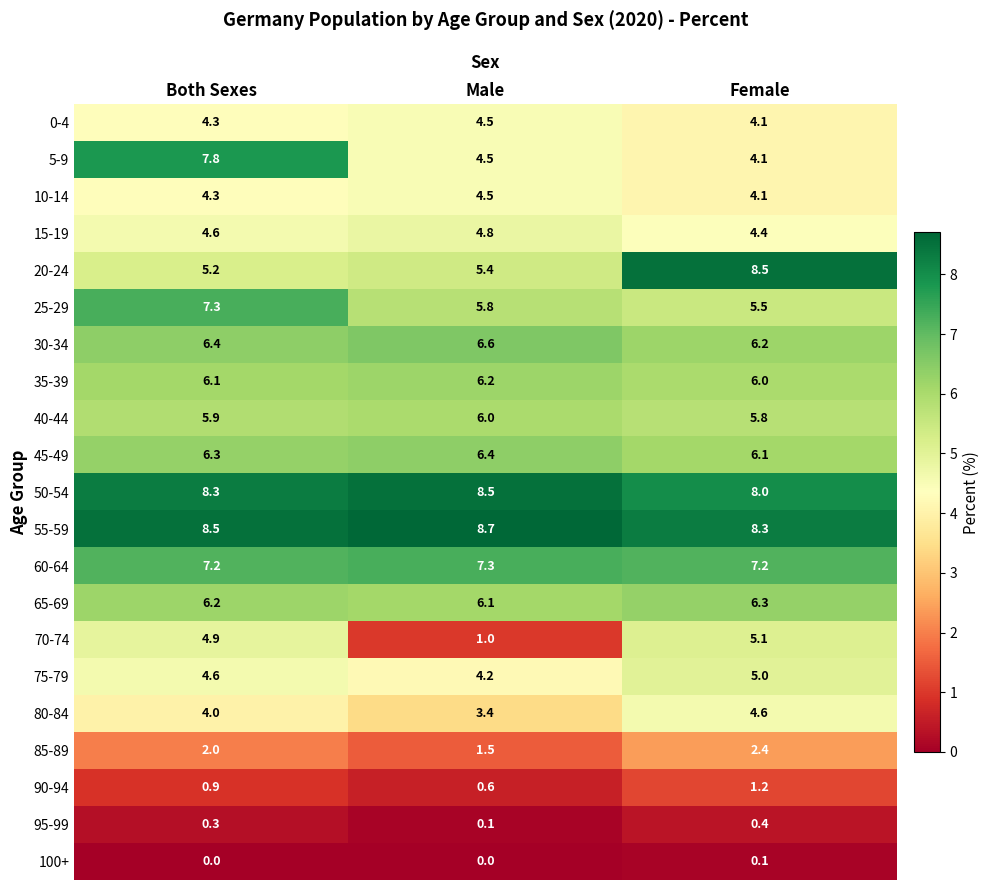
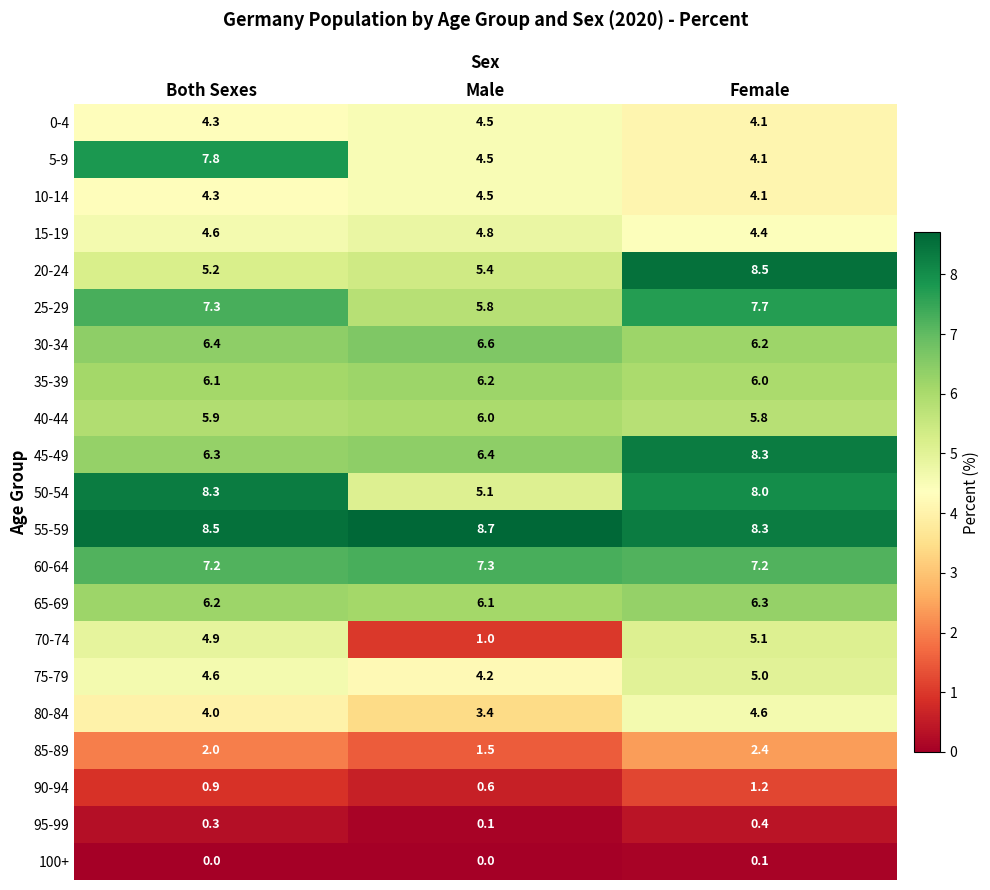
  {
    "0-4": {
      "Both Sexes": 4.3,
      "Male": 4.5,
      "Female": 4.1
    },
    "5-9": {
      "Both Sexes": 7.8,
      "Male": 4.5,
      "Female": 4.1
    },
    "10-14": {
      "Both Sexes": 4.3,
      "Male": 4.5,
      "Female": 4.1
    },
    "15-19": {
      "Both Sexes": 4.6,
      "Male": 4.8,
      "Female": 4.4
    },
    "20-24": {
      "Both Sexes": 5.2,
      "Male": 5.4,
      "Female": 8.5
    },
    "25-29": {
      "Both Sexes": 7.3,
      "Male": 5.8,
-     "Female": 5.5
+     "Female": 7.7
    },
    "30-34": {
      "Both Sexes": 6.4,
      "Male": 6.6,
      "Female": 6.2
    },
    "35-39": {
      "Both Sexes": 6.1,
      "Male": 6.2,
      "Female": 6.0
    },
    "40-44": {
      "Both Sexes": 5.9,
      "Male": 6.0,
      "Female": 5.8
    },
    "45-49": {
      "Both Sexes": 6.3,
      "Male": 6.4,
-     "Female": 6.1
+     "Female": 8.3
    },
    "50-54": {
      "Both Sexes": 8.3,
-     "Male": 8.5,
+     "Male": 5.1,
      "Female": 8.0
    },
    "55-59": {
      "Both Sexes": 8.5,
      "Male": 8.7,
      "Female": 8.3
    },
    "60-64": {
      "Both Sexes": 7.2,
      "Male": 7.3,
      "Female": 7.2
    },
    "65-69": {
      "Both Sexes": 6.2,
      "Male": 6.1,
      "Female": 6.3
    },
    "70-74": {
      "Both Sexes": 4.9,
      "Male": 1.0,
      "Female": 5.1
    },
    "75-79": {
      "Both Sexes": 4.6,
      "Male": 4.2,
      "Female": 5.0
    },
    "80-84": {
      "Both Sexes": 4.0,
      "Male": 3.4,
      "Female": 4.6
    },
    "85-89": {
      "Both Sexes": 2.0,
      "Male": 1.5,
      "Female": 2.4
    },
    "90-94": {
      "Both Sexes": 0.9,
      "Male": 0.6,
      "Female": 1.2
    },
    "95-99": {
      "Both Sexes": 0.3,
      "Male": 0.1,
      "Female": 0.4
    },
    "100+": {
      "Both Sexes": 0.0,
      "Male": 0.0,
      "Female": 0.1
    }
  }
